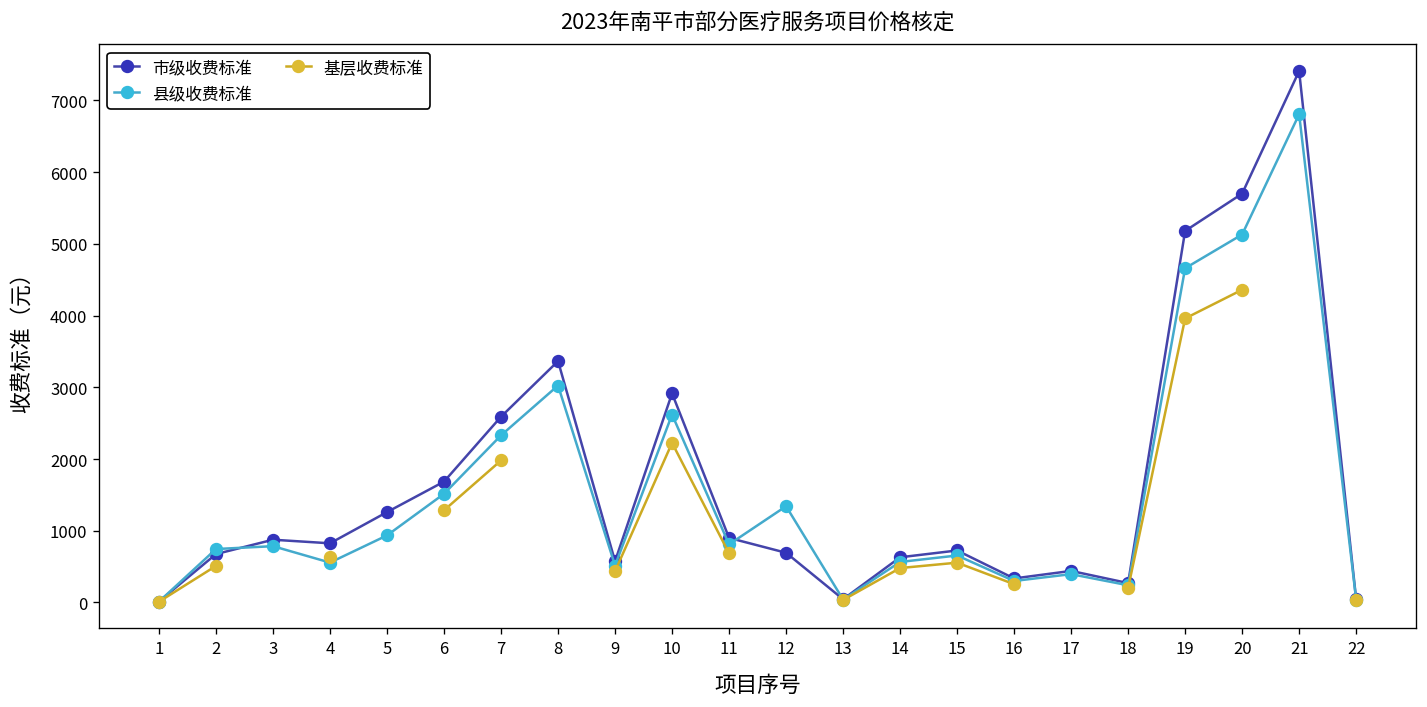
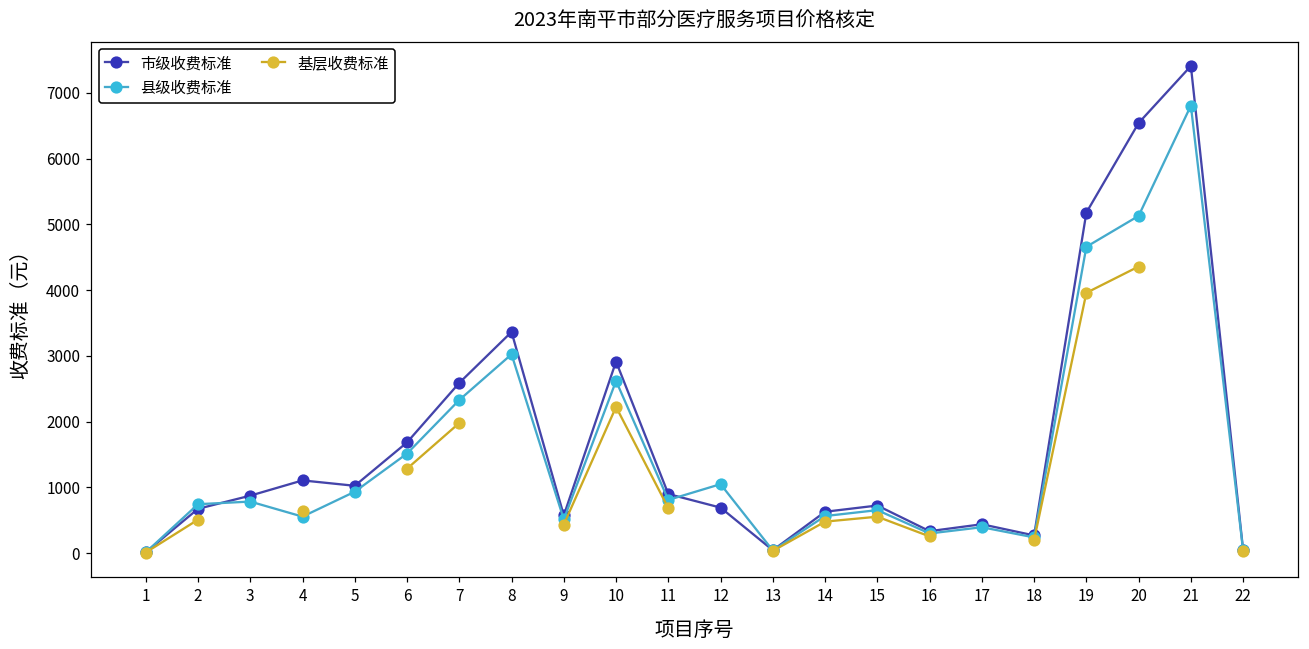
  {
    "市级收费标准": {
      "2": 700,
      "3": 900,
-     "4": 800,
-     "5": 1300,
+     "4": 1100,
+     "5": 1000,
      "6": 1700,
      "7": 2600,
      "8": 3400,
      "9": 600,
      "10": 2900,
      "11": 900,
      "12": 700,
      "14": 600,
      "15": 700,
      "17": 400,
      "19": 5200,
-     "20": 5700,
+     "20": 6500,
      "21": 7400
    },
    "县级收费标准": {
      "2": 700,
      "3": 800,
      "4": 600,
      "5": 900,
      "6": 1500,
      "7": 2300,
      "8": 3000,
      "9": 500,
      "10": 2600,
      "11": 800,
-     "12": 1300,
+     "12": 1100,
      "14": 600,
      "15": 700,
      "17": 400,
      "19": 4700,
      "20": 5100,
      "21": 6800
    },
    "基层收费标准": {
      "2": 500,
      "4": 600,
      "6": 1300,
      "7": 2000,
      "9": 400,
      "10": 2200,
      "11": 700,
      "14": 500,
      "15": 600,
      "16": 300,
      "19": 4000,
      "20": 4400
    }
  }
